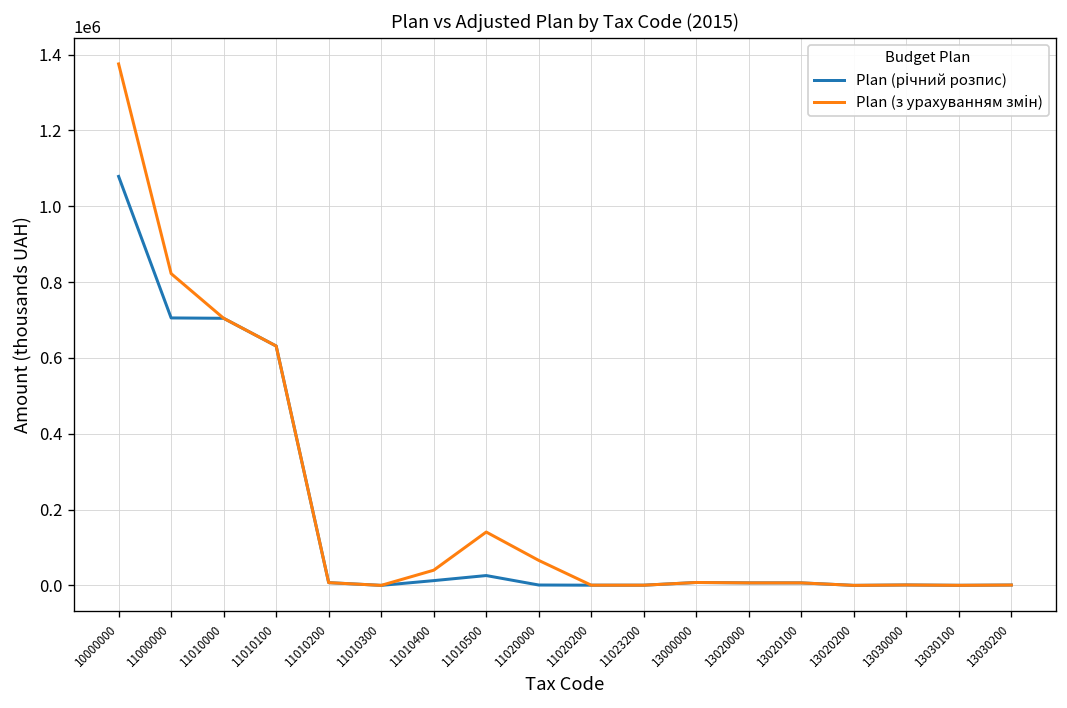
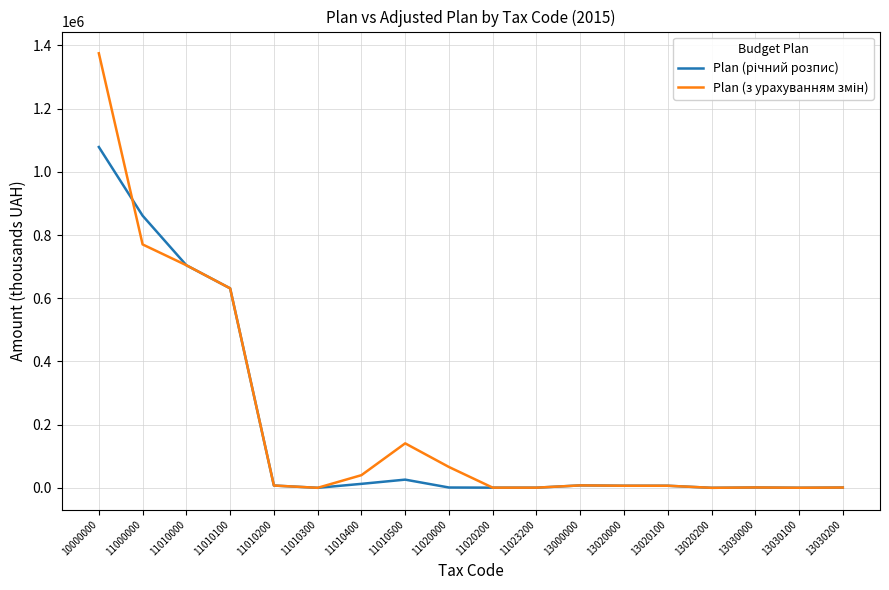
  {
    "Plan (річний розпис)": {
      "10000000": 1080000,
-     "11000000": 710000,
+     "11000000": 860000,
      "11010400": 10000,
      "11010500": 30000,
      "11020000": 0
    },
    "Plan (з урахуванням змін)": {
      "10000000": 1380000,
-     "11000000": 820000,
+     "11000000": 770000,
      "11010400": 40000,
      "11010500": 140000,
      "11020000": 70000
    }
  }
